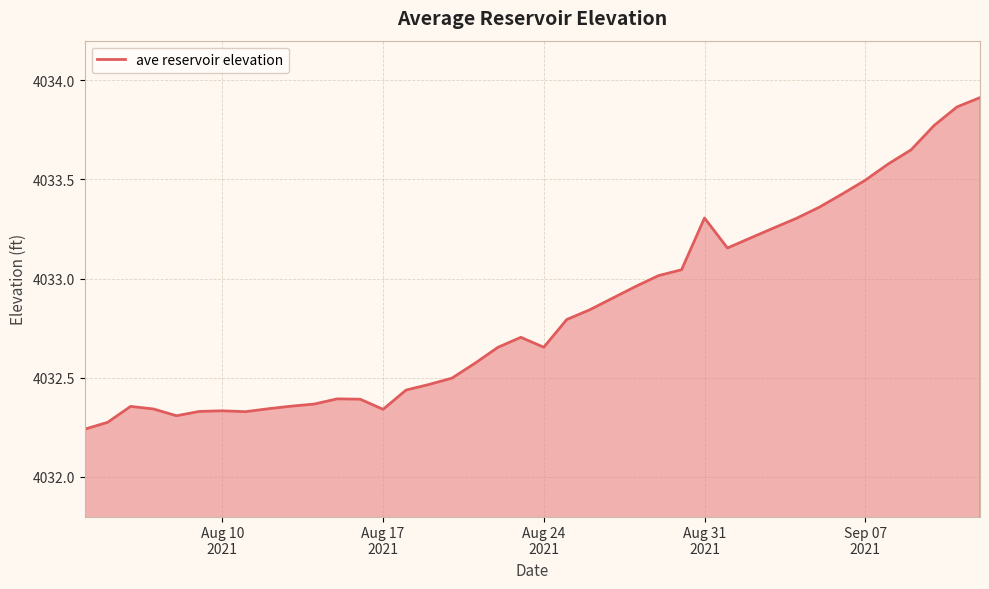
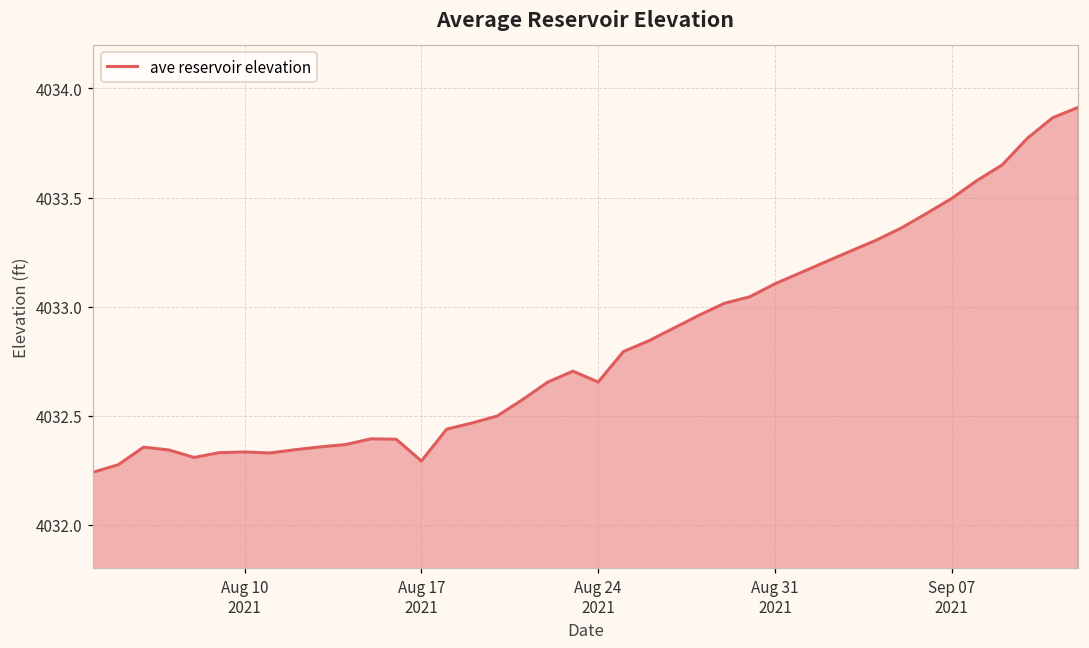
  {
    "Aug 10 2021": 4032.33,
-   "Aug 17 2021": 4032.34,
+   "Aug 17 2021": 4032.29,
    "Aug 24 2021": 4032.65,
-   "Aug 31 2021": 4033.31,
+   "Aug 31 2021": 4033.10,
    "Sep 07 2021": 4033.50
  }
